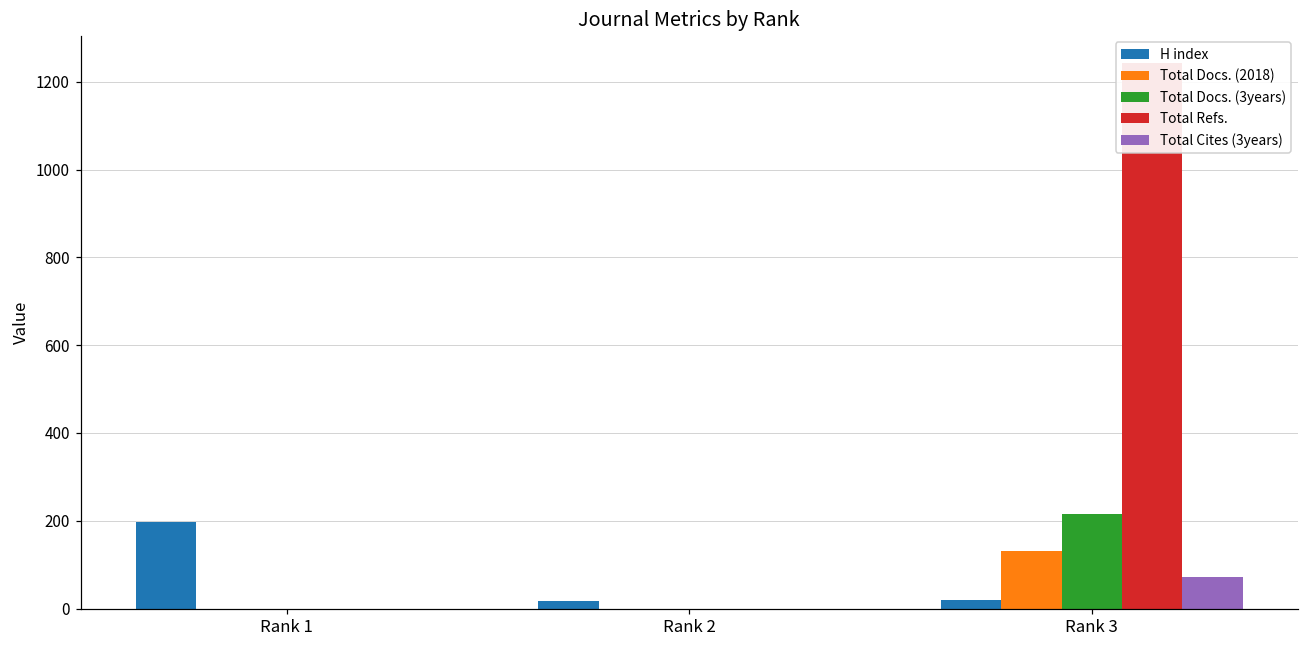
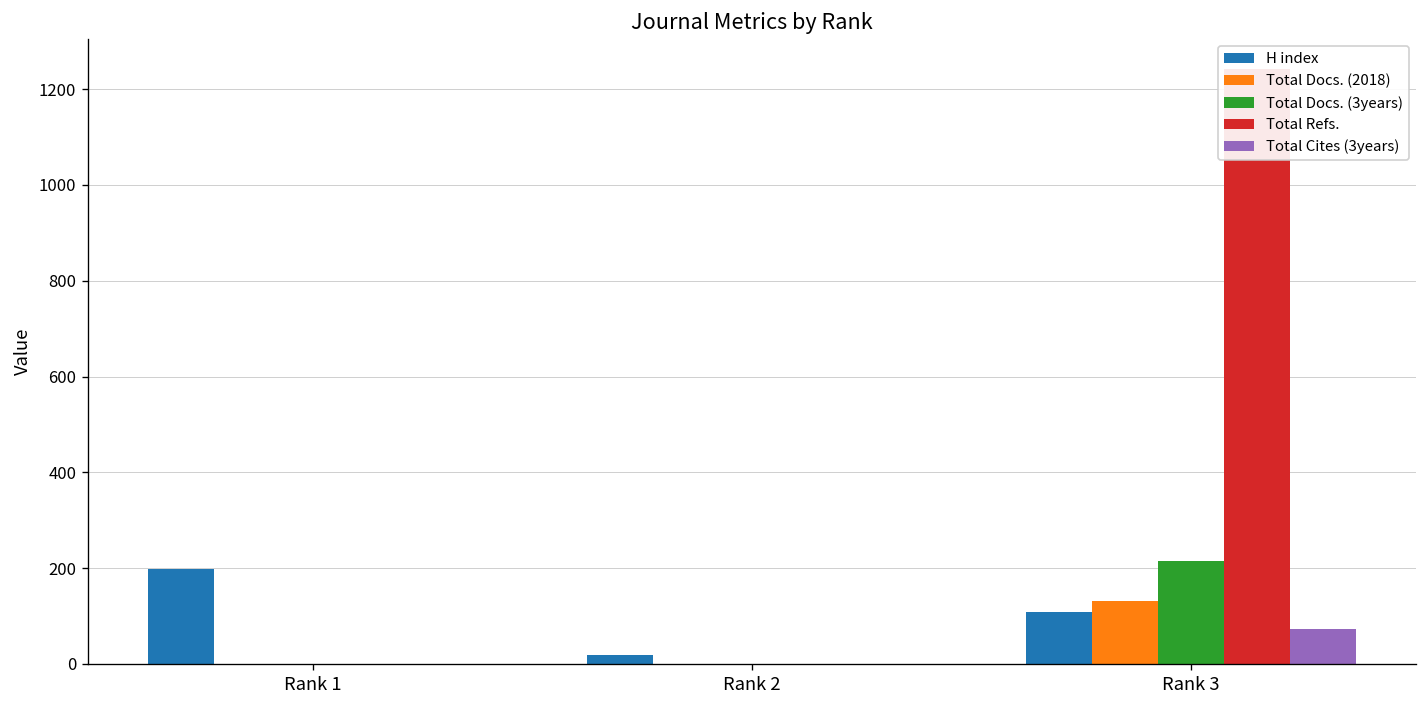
  {
    "H index": {
      "Rank 1": 200,
      "Rank 2": 20,
-     "Rank 3": 20
+     "Rank 3": 110
    },
    "Total Docs. (2018)": {
      "Rank 1": 0,
      "Rank 2": 0,
      "Rank 3": 130
    },
    "Total Docs. (3years)": {
      "Rank 1": 0,
      "Rank 2": 0,
      "Rank 3": 220
    },
    "Total Refs.": {
      "Rank 1": 0,
      "Rank 2": 0
    },
    "Total Cites (3years)": {
      "Rank 1": 0,
      "Rank 2": 0,
      "Rank 3": 70
    }
  }
